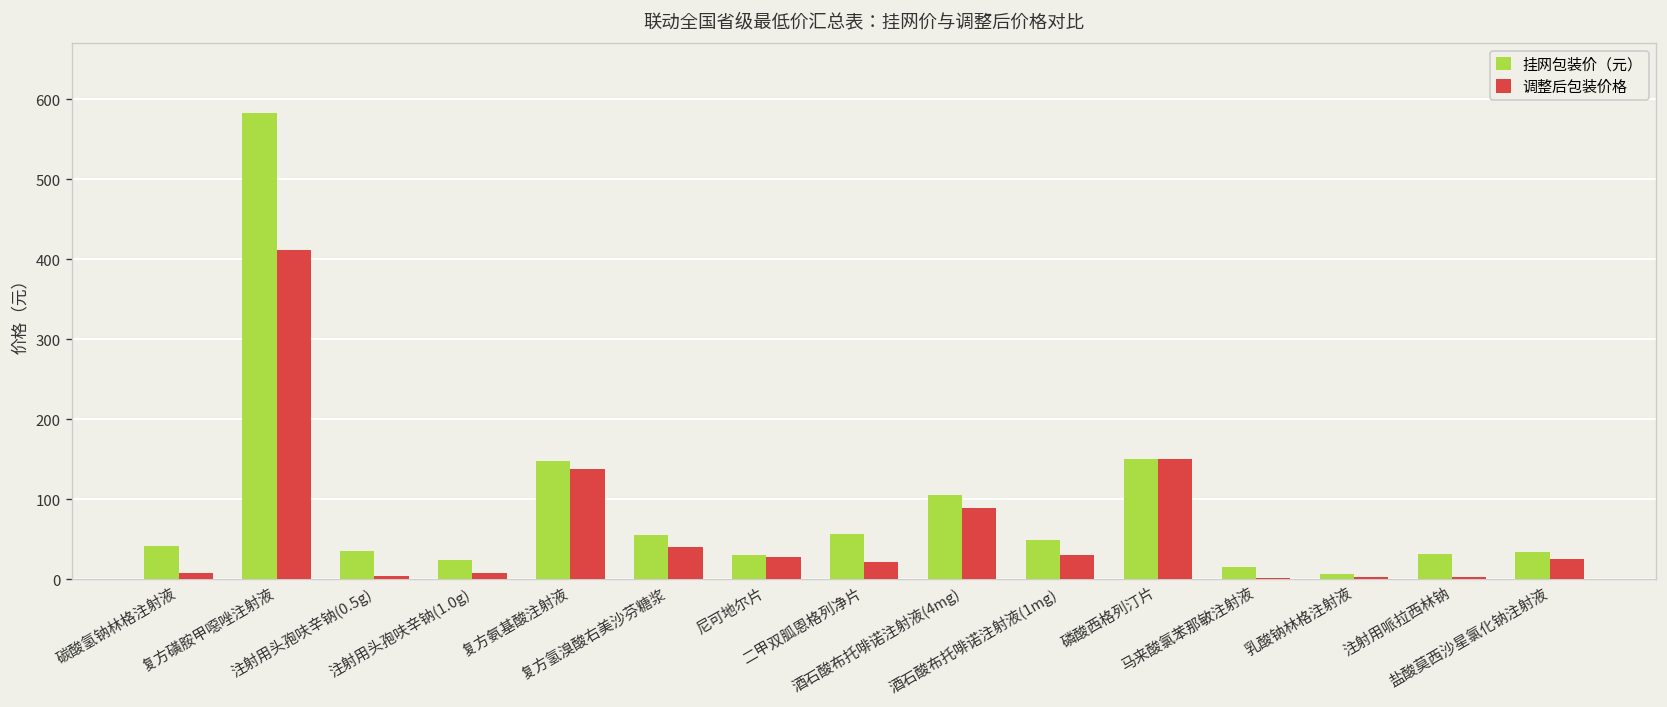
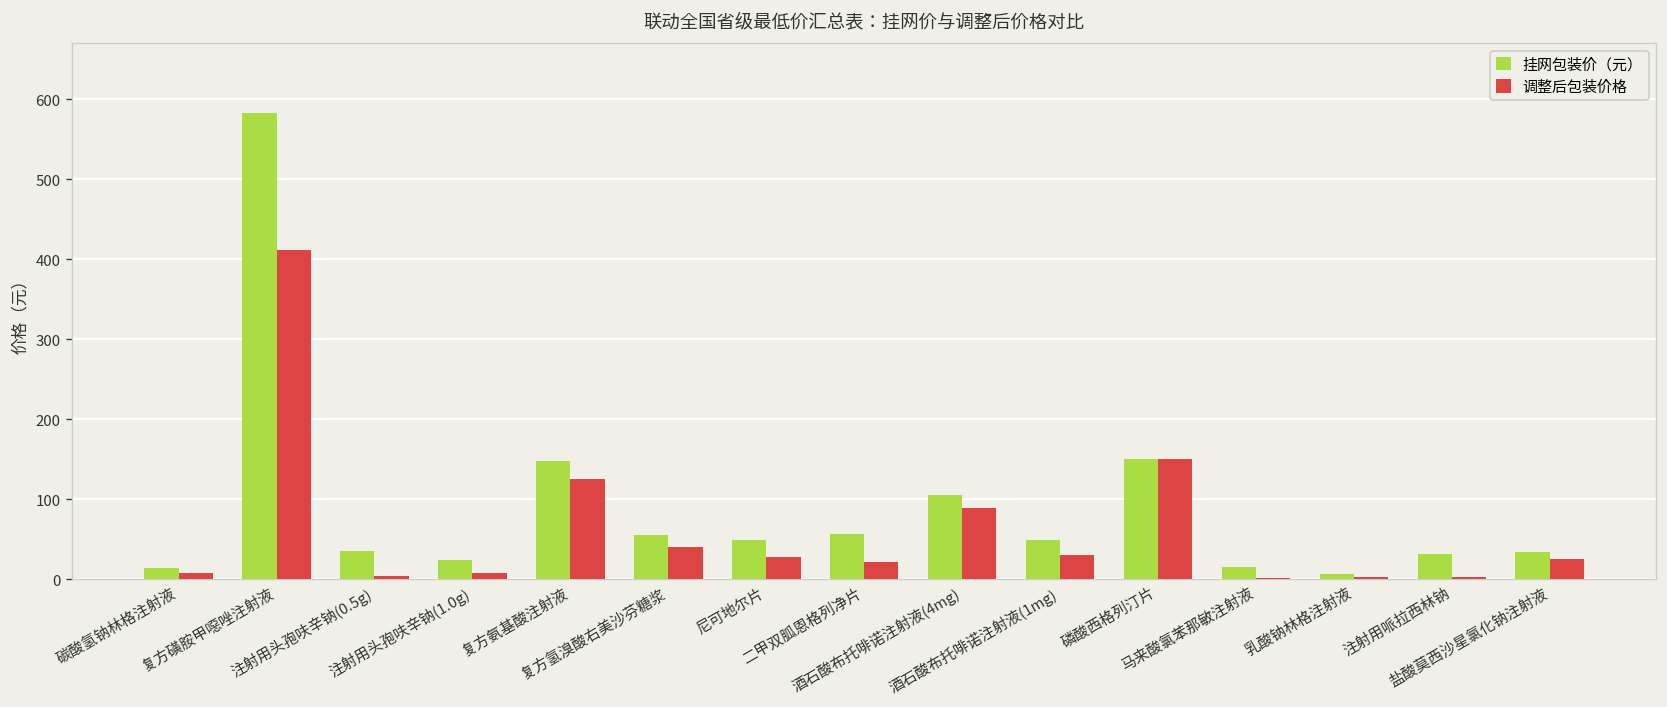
  {
    "挂网包装价（元）": {
-     "碳酸氢钠林格注射液": 40,
+     "碳酸氢钠林格注射液": 10,
      "复方磺胺甲噁唑注射液": 580,
      "注射用头孢呋辛钠(0.5g)": 40,
      "注射用头孢呋辛钠(1.0g)": 20,
      "复方氨基酸注射液": 150,
      "复方氢溴酸右美沙芬糖浆": 60,
-     "尼可地尔片": 30,
+     "尼可地尔片": 50,
      "二甲双胍恩格列净片": 60,
      "酒石酸布托啡诺注射液(4mg)": 110,
      "酒石酸布托啡诺注射液(1mg)": 50,
      "磷酸西格列汀片": 150,
      "马来酸氯苯那敏注射液": 20,
      "乳酸钠林格注射液": 10,
      "注射用哌拉西林钠": 30,
      "盐酸莫西沙星氯化钠注射液": 30
    },
    "调整后包装价格": {
      "碳酸氢钠林格注射液": 10,
      "复方磺胺甲噁唑注射液": 410,
      "注射用头孢呋辛钠(0.5g)": 0,
      "注射用头孢呋辛钠(1.0g)": 10,
-     "复方氨基酸注射液": 140,
+     "复方氨基酸注射液": 130,
      "复方氢溴酸右美沙芬糖浆": 40,
      "尼可地尔片": 30,
      "二甲双胍恩格列净片": 20,
      "酒石酸布托啡诺注射液(4mg)": 90,
      "酒石酸布托啡诺注射液(1mg)": 30,
      "磷酸西格列汀片": 150,
      "盐酸莫西沙星氯化钠注射液": 30
    }
  }
